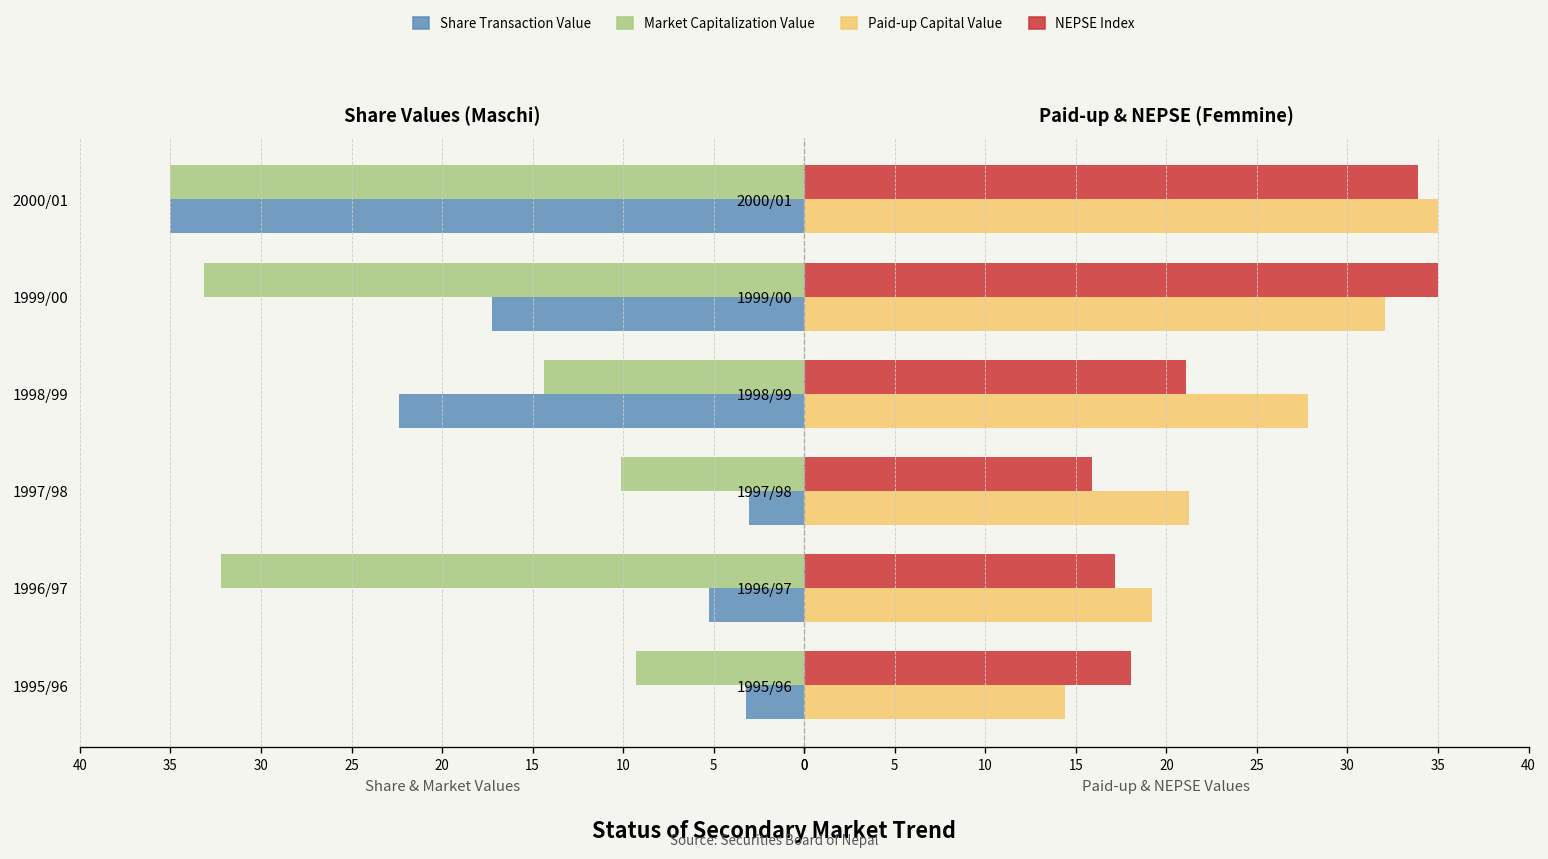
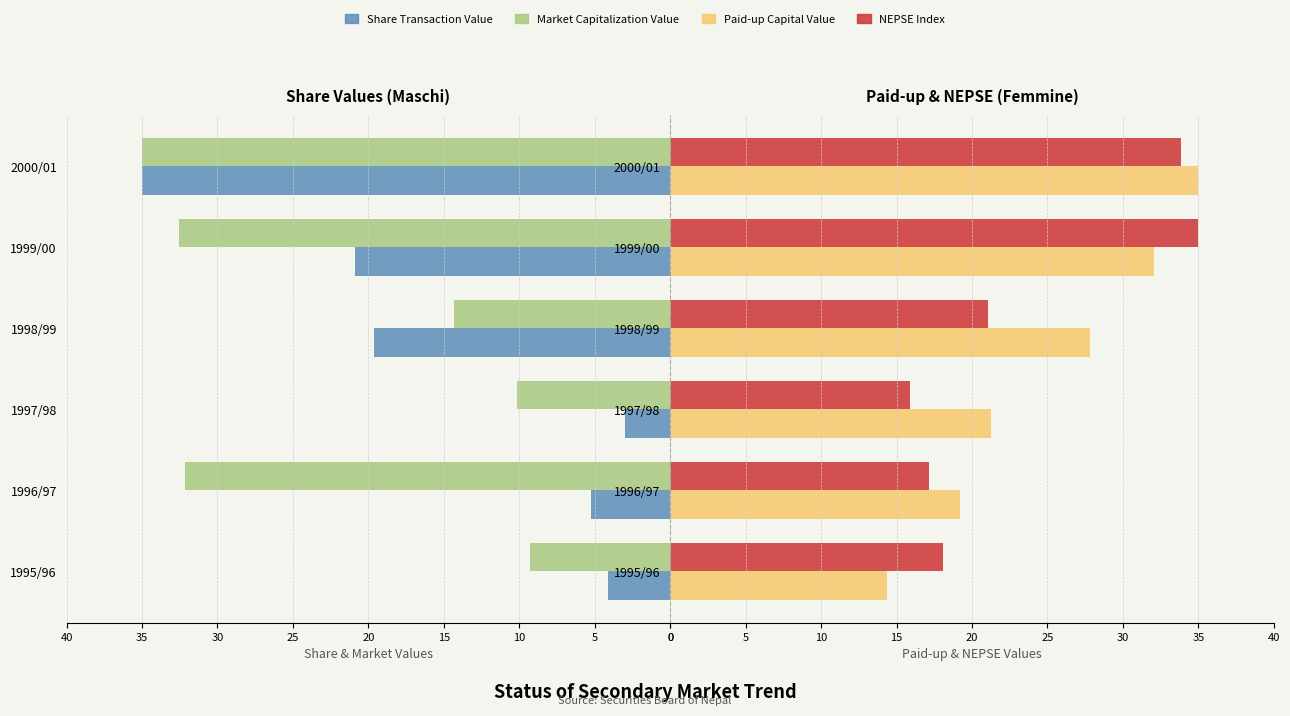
  {
    "Share Values (Maschi)": {
      "Share Transaction Value": {
        "2000/01": 35.0,
-       "1999/00": 17.2,
-       "1998/99": 22.4,
+       "1999/00": 20.9,
+       "1998/99": 19.6,
        "1997/98": 3.0,
        "1996/97": 5.3,
-       "1995/96": 3.2
+       "1995/96": 4.2
      },
      "Market Capitalization Value": {
        "2000/01": 35.0,
-       "1999/00": 33.1,
+       "1999/00": 32.6,
        "1998/99": 14.3,
        "1997/98": 10.1,
        "1996/97": 32.2,
        "1995/96": 9.3
      }
    }
  }
